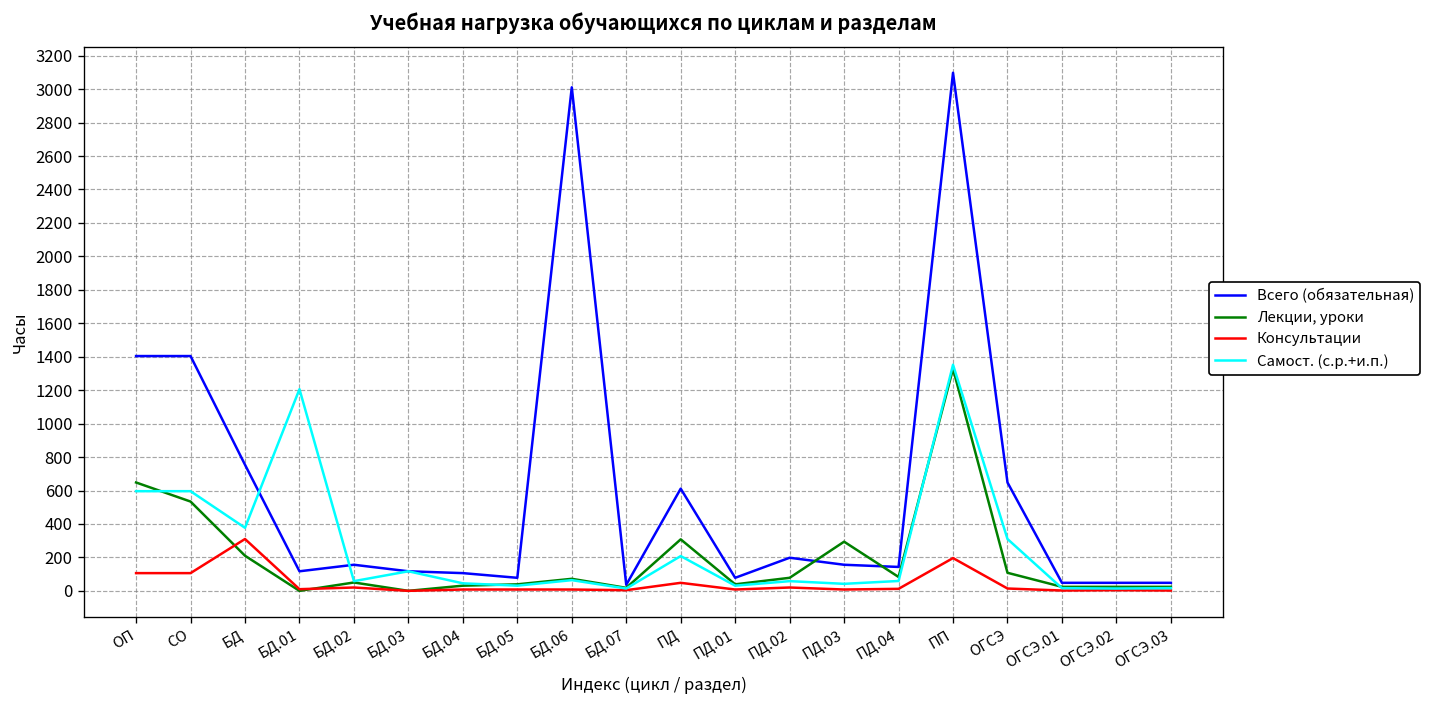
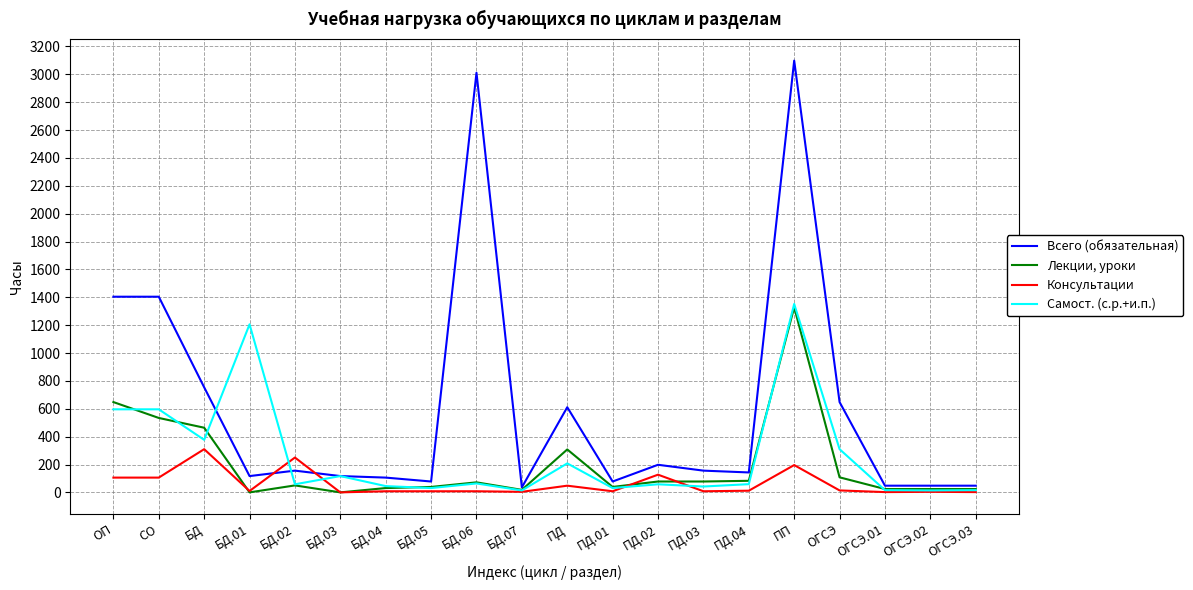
  {
    "Всего (обязательная)": {
      "ОП": 1400,
      "СО": 1400,
      "БД": 750,
      "БД.01": 120,
      "БД.02": 160,
      "БД.04": 110,
      "БД.05": 80,
      "БД.06": 3010,
      "ПД": 610,
      "ПД.01": 80,
      "ПД.02": 200,
      "ПД.03": 160,
      "ПД.04": 140,
      "ПП": 3100,
      "ОГСЭ": 650,
      "ОГСЭ.01": 50,
      "ОГСЭ.02": 50,
      "ОГСЭ.03": 50
    },
    "Лекции, уроки": {
      "ОП": 650,
      "СО": 530,
-     "БД": 210,
+     "БД": 460,
      "ПД": 310,
      "ПД.02": 80,
-     "ПД.03": 290,
+     "ПД.03": 80,
      "ПД.04": 80,
      "ПП": 1330,
      "ОГСЭ": 110
    },
    "Консультации": {
      "ОП": 110,
      "СО": 110,
      "БД": 310,
-     "БД.02": 20,
+     "БД.02": 250,
      "БД.04": 10,
      "БД.05": 10,
      "БД.06": 10,
      "ПД": 50,
      "ПД.01": 10,
-     "ПД.02": 20,
+     "ПД.02": 130,
      "ПД.03": 10,
      "ПД.04": 10,
      "ПП": 200,
      "ОГСЭ": 10
    },
    "Самост. (с.р.+и.п.)": {
      "ОП": 600,
      "СО": 600,
      "БД": 380,
      "БД.01": 1210,
      "ПД": 210,
      "ПД.02": 60,
      "ПД.03": 40,
      "ПД.04": 60,
      "ПП": 1350,
      "ОГСЭ": 310
    }
  }
